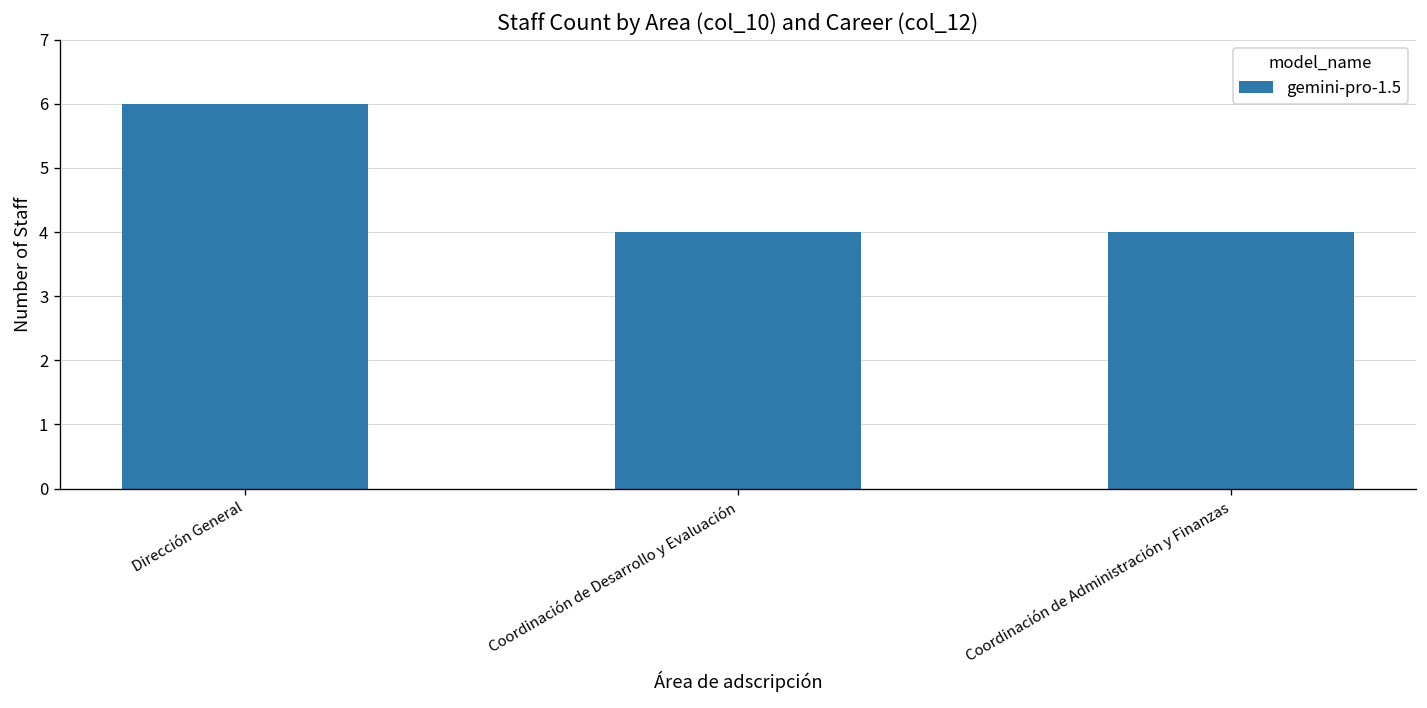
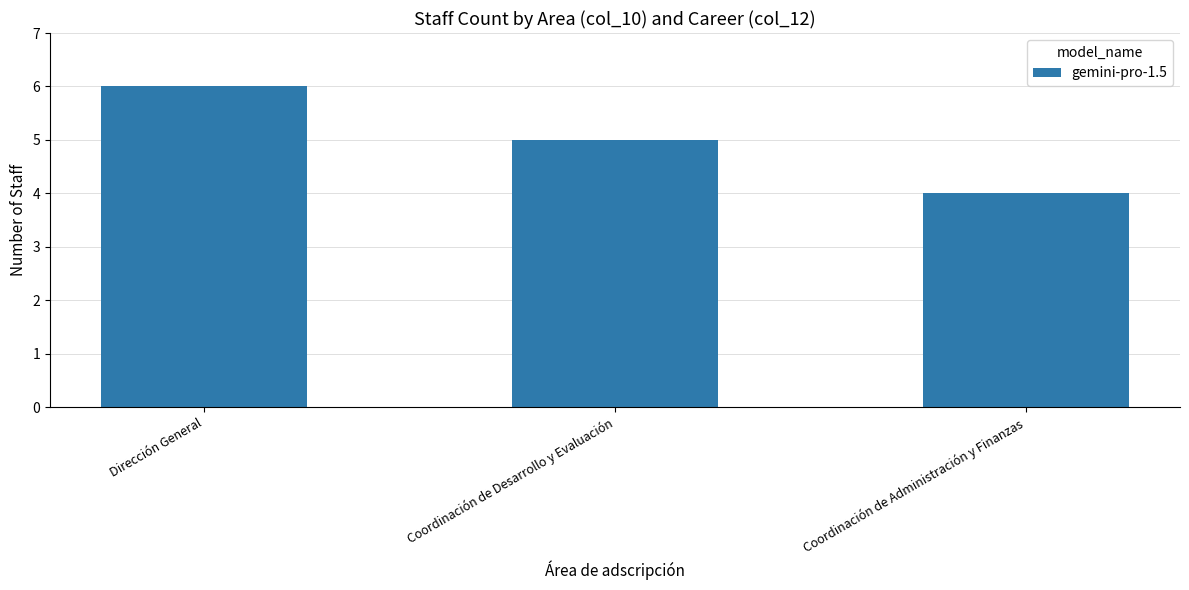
  {
    "Dirección General": 6,
-   "Coordinación de Desarrollo y Evaluación": 4,
+   "Coordinación de Desarrollo y Evaluación": 5,
    "Coordinación de Administración y Finanzas": 4
  }
